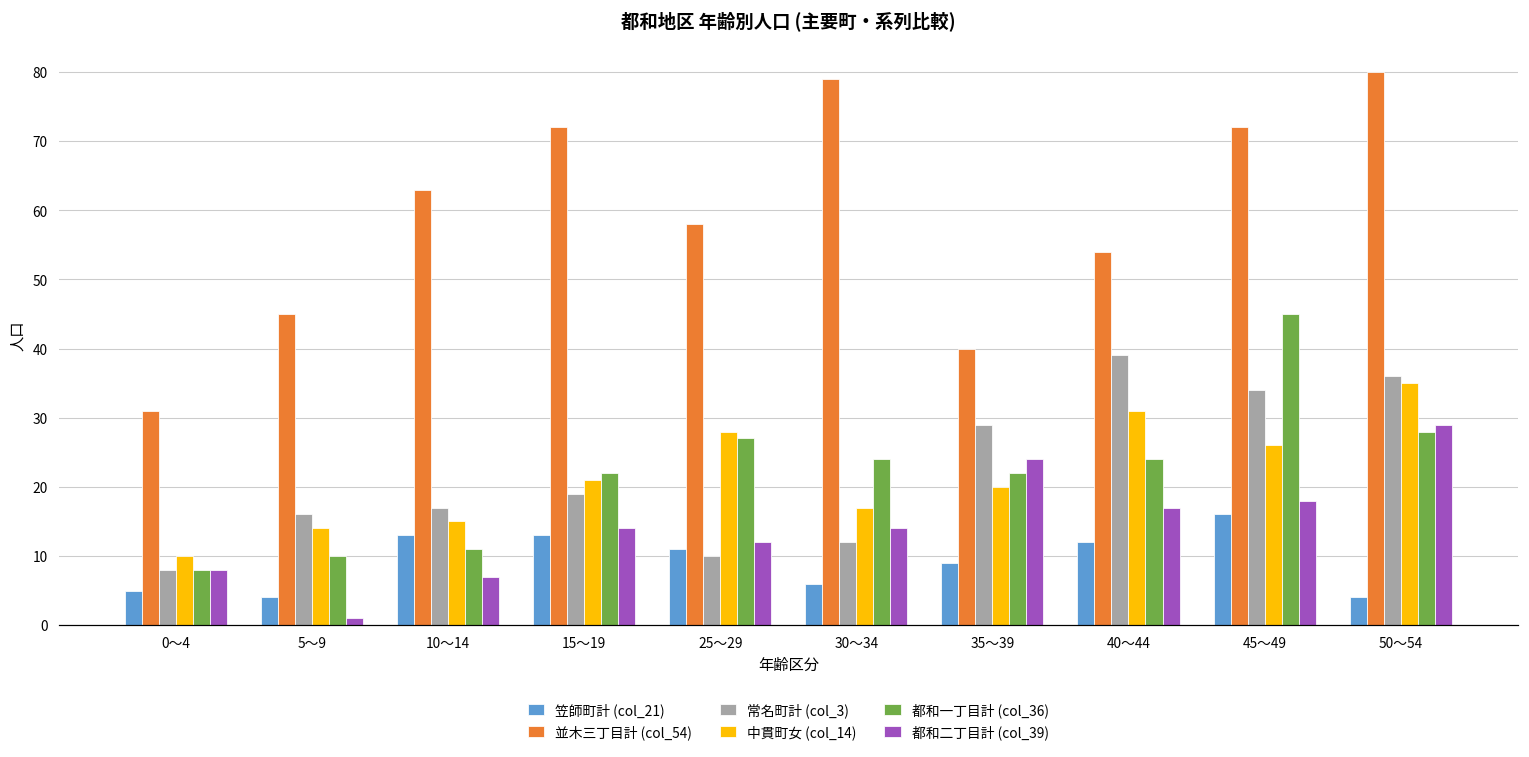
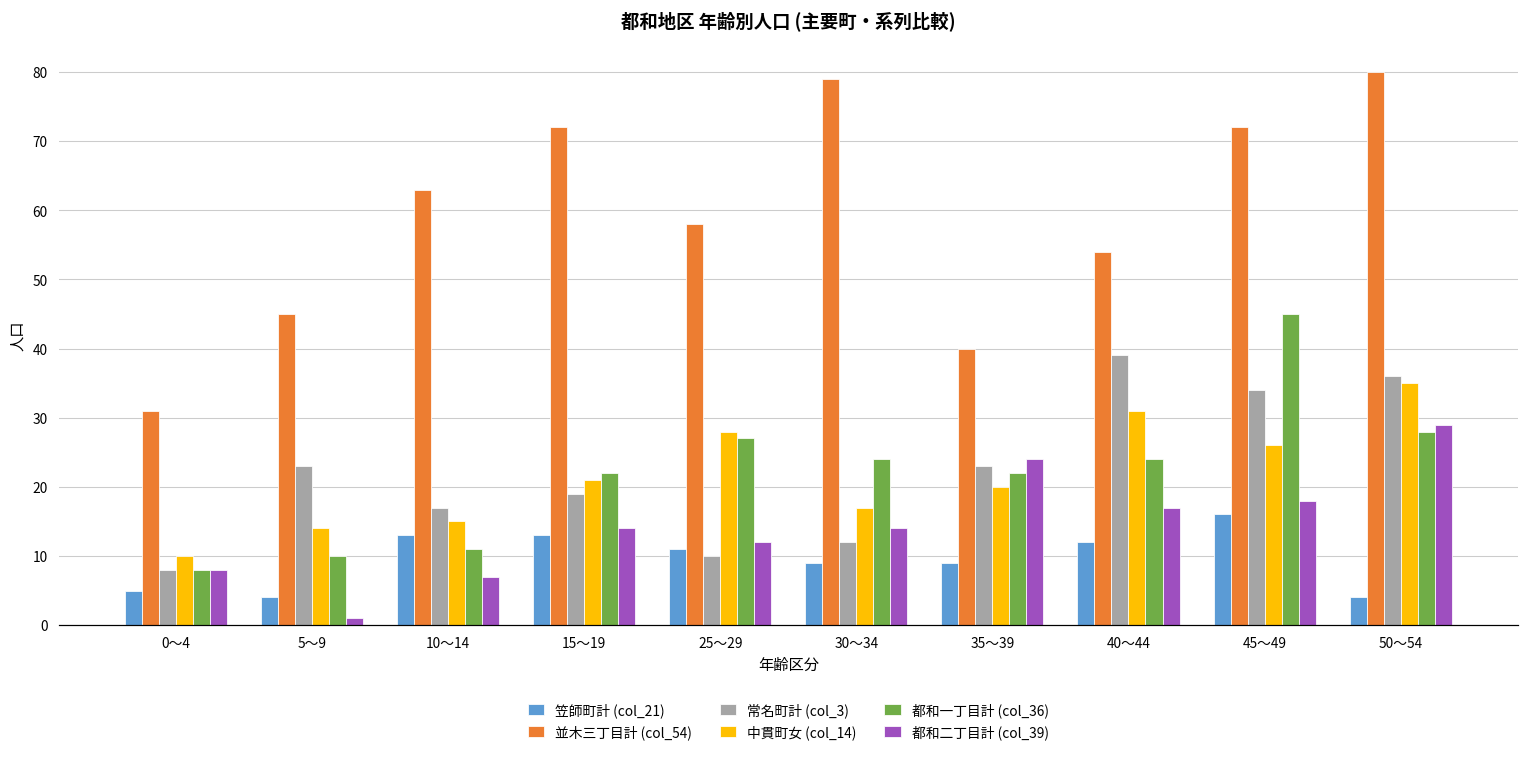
  {
    "笠師町計 (col_21)": {
      "0～4": 5,
      "5～9": 4,
      "10～14": 13,
      "15～19": 13,
      "25～29": 11,
-     "30～34": 6,
+     "30～34": 9,
      "35～39": 9,
      "40～44": 12,
      "45～49": 16,
      "50～54": 4
    },
    "並木三丁目計 (col_54)": {
      "0～4": 31,
      "5～9": 45,
      "10～14": 63,
      "15～19": 72,
      "25～29": 58,
      "30～34": 79,
      "35～39": 40,
      "40～44": 54,
      "45～49": 72,
      "50～54": 80
    },
    "常名町計 (col_3)": {
      "0～4": 8,
-     "5～9": 16,
+     "5～9": 23,
      "10～14": 17,
      "15～19": 19,
      "25～29": 10,
      "30～34": 12,
-     "35～39": 29,
+     "35～39": 23,
      "40～44": 39,
      "45～49": 34,
      "50～54": 36
    },
    "中貫町女 (col_14)": {
      "0～4": 10,
      "5～9": 14,
      "10～14": 15,
      "15～19": 21,
      "25～29": 28,
      "30～34": 17,
      "35～39": 20,
      "40～44": 31,
      "45～49": 26,
      "50～54": 35
    },
    "都和一丁目計 (col_36)": {
      "0～4": 8,
      "5～9": 10,
      "10～14": 11,
      "15～19": 22,
      "25～29": 27,
      "30～34": 24,
      "35～39": 22,
      "40～44": 24,
      "45～49": 45,
      "50～54": 28
    },
    "都和二丁目計 (col_39)": {
      "0～4": 8,
      "5～9": 1,
      "10～14": 7,
      "15～19": 14,
      "25～29": 12,
      "30～34": 14,
      "35～39": 24,
      "40～44": 17,
      "45～49": 18,
      "50～54": 29
    }
  }
